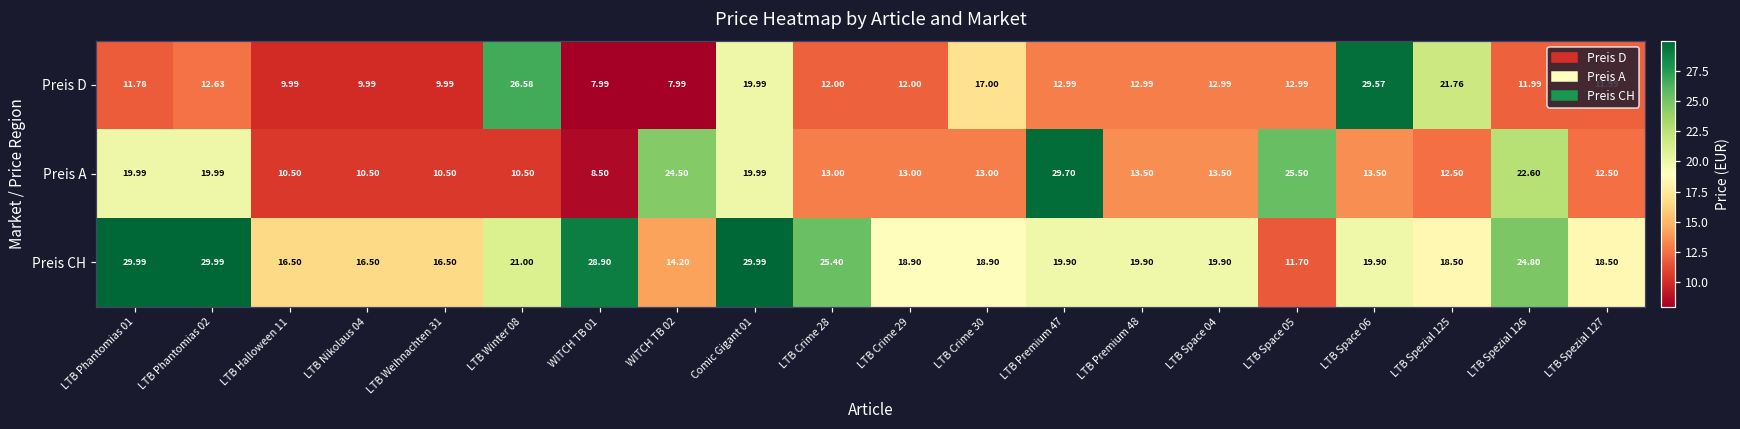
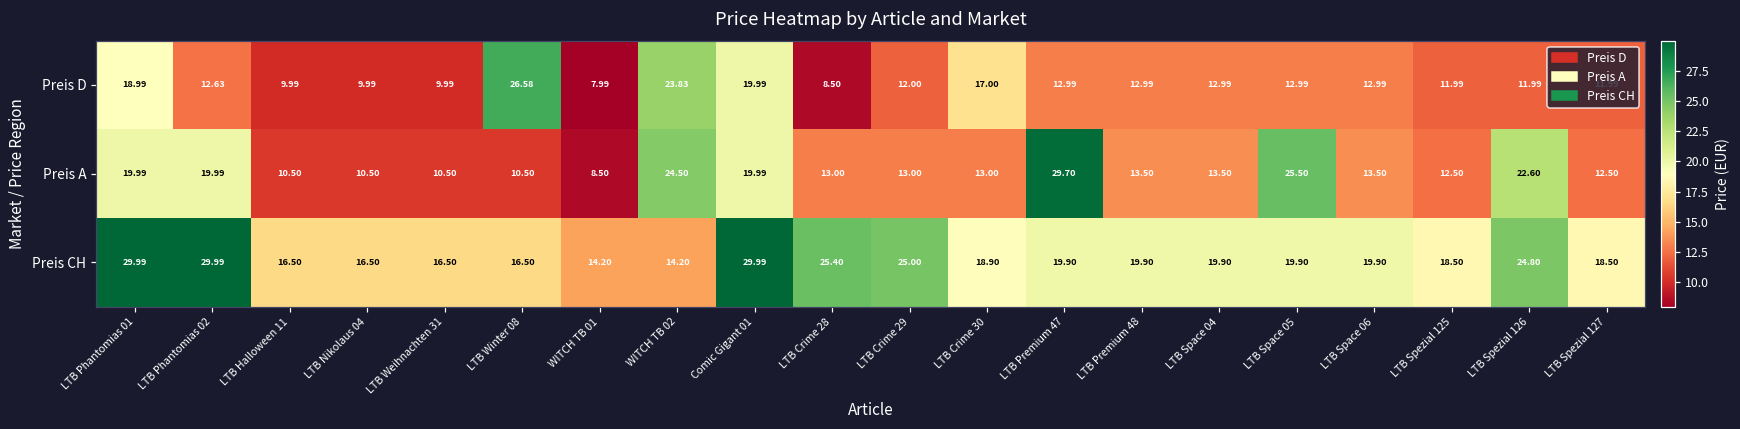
  {
    "Preis D": {
-     "LTB Phantomias 01": 11.78,
+     "LTB Phantomias 01": 18.99,
      "LTB Phantomias 02": 12.63,
      "LTB Halloween 11": 9.99,
      "LTB Nikolaus 04": 9.99,
      "LTB Weihnachten 31": 9.99,
      "LTB Winter 08": 26.58,
      "WITCH TB 01": 7.99,
-     "WITCH TB 02": 7.99,
+     "WITCH TB 02": 23.83,
      "Comic Gigant 01": 19.99,
-     "LTB Crime 28": 12.00,
+     "LTB Crime 28": 8.50,
      "LTB Crime 29": 12.00,
      "LTB Crime 30": 17.00,
      "LTB Premium 47": 12.99,
      "LTB Premium 48": 12.99,
      "LTB Space 04": 12.99,
      "LTB Space 05": 12.99,
-     "LTB Space 06": 29.57,
-     "LTB Spezial 125": 21.76,
+     "LTB Space 06": 12.99,
+     "LTB Spezial 125": 11.99,
      "LTB Spezial 126": 11.99
    },
    "Preis A": {
      "LTB Phantomias 01": 19.99,
      "LTB Phantomias 02": 19.99,
      "LTB Halloween 11": 10.50,
      "LTB Nikolaus 04": 10.50,
      "LTB Weihnachten 31": 10.50,
      "LTB Winter 08": 10.50,
      "WITCH TB 01": 8.50,
      "WITCH TB 02": 24.50,
      "Comic Gigant 01": 19.99,
      "LTB Crime 28": 13.00,
      "LTB Crime 29": 13.00,
      "LTB Crime 30": 13.00,
      "LTB Premium 47": 29.70,
      "LTB Premium 48": 13.50,
      "LTB Space 04": 13.50,
      "LTB Space 05": 25.50,
      "LTB Space 06": 13.50,
      "LTB Spezial 125": 12.50,
      "LTB Spezial 126": 22.60,
      "LTB Spezial 127": 12.50
    },
    "Preis CH": {
      "LTB Phantomias 01": 29.99,
      "LTB Phantomias 02": 29.99,
      "LTB Halloween 11": 16.50,
      "LTB Nikolaus 04": 16.50,
      "LTB Weihnachten 31": 16.50,
-     "LTB Winter 08": 21.00,
-     "WITCH TB 01": 28.90,
+     "LTB Winter 08": 16.50,
+     "WITCH TB 01": 14.20,
      "WITCH TB 02": 14.20,
      "Comic Gigant 01": 29.99,
      "LTB Crime 28": 25.40,
-     "LTB Crime 29": 18.90,
+     "LTB Crime 29": 25.00,
      "LTB Crime 30": 18.90,
      "LTB Premium 47": 19.90,
      "LTB Premium 48": 19.90,
      "LTB Space 04": 19.90,
-     "LTB Space 05": 11.70,
+     "LTB Space 05": 19.90,
      "LTB Space 06": 19.90,
      "LTB Spezial 125": 18.50,
      "LTB Spezial 126": 24.80,
      "LTB Spezial 127": 18.50
    }
  }
